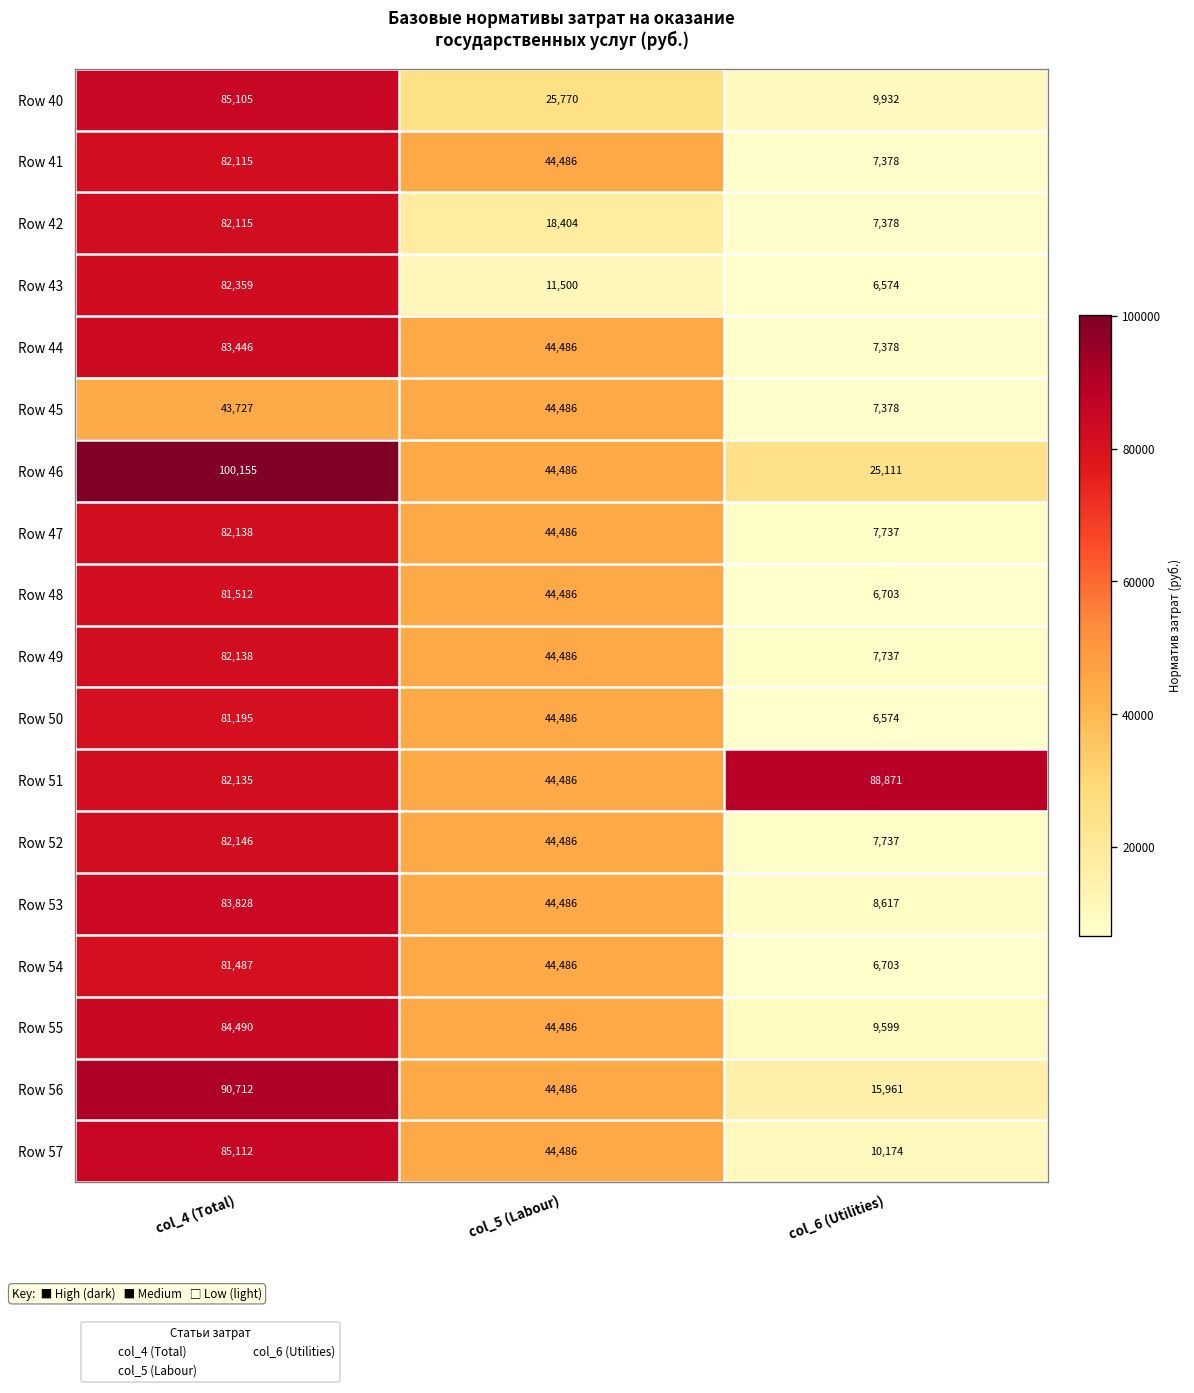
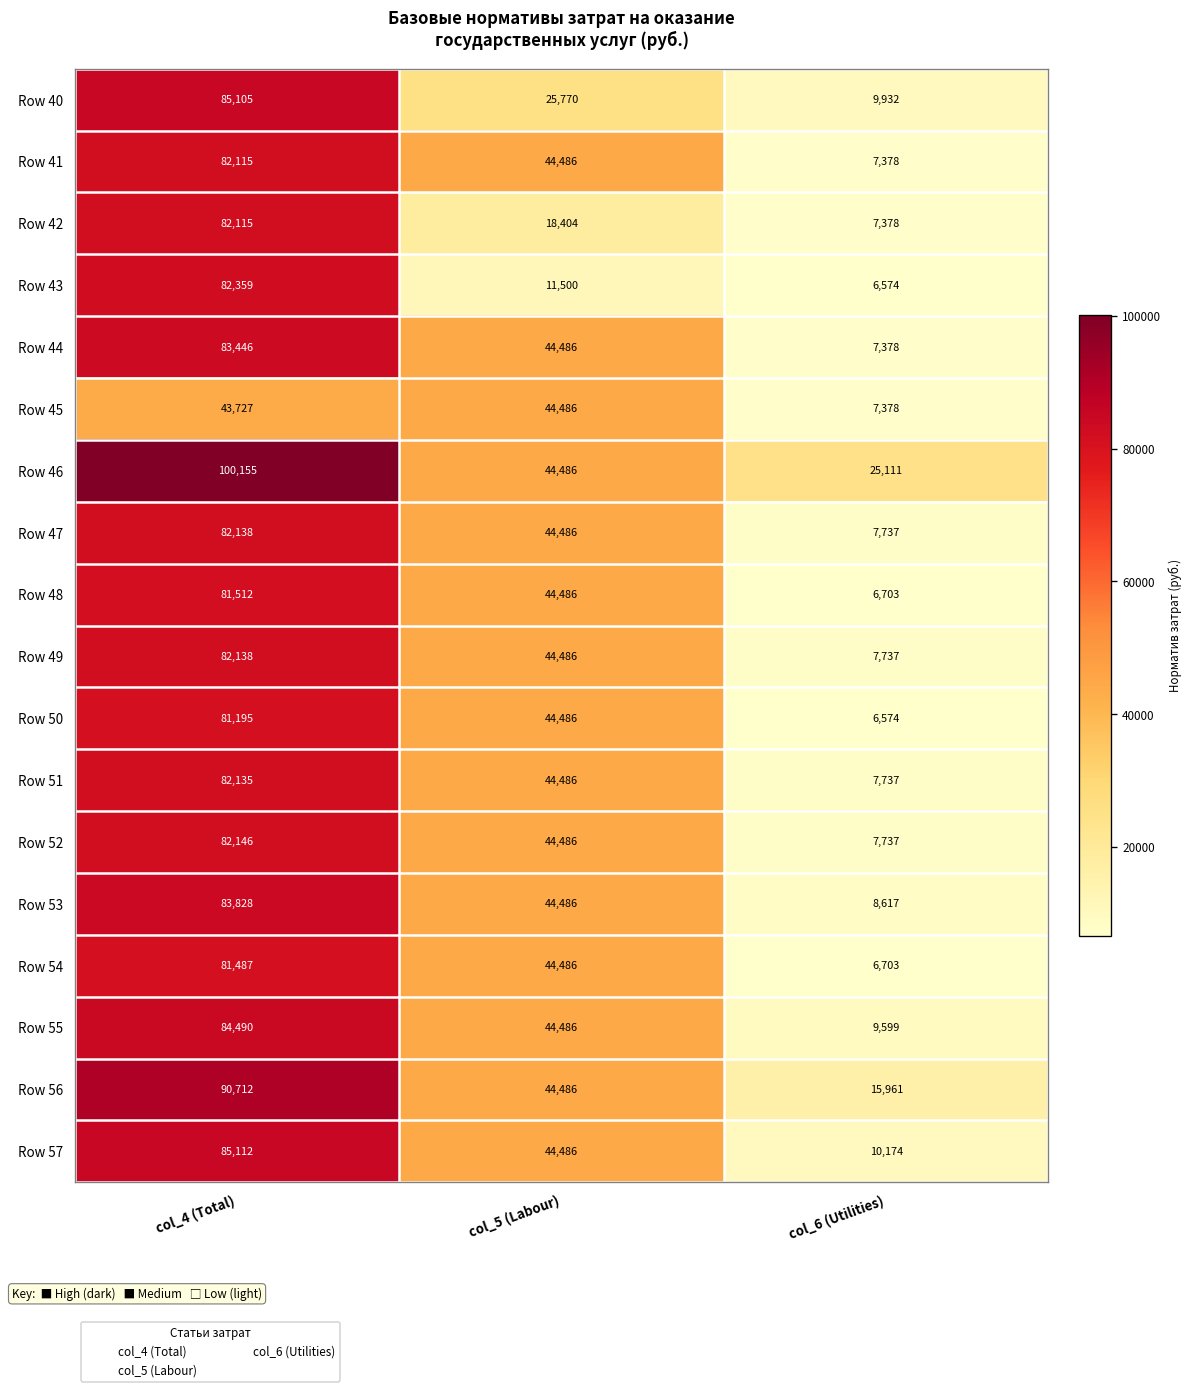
  {
    "Row 40": {
      "col_4 (Total)": "85,105",
      "col_5 (Labour)": "25,770",
      "col_6 (Utilities)": "9,932"
    },
    "Row 41": {
      "col_4 (Total)": "82,115",
      "col_5 (Labour)": "44,486",
      "col_6 (Utilities)": "7,378"
    },
    "Row 42": {
      "col_4 (Total)": "82,115",
      "col_5 (Labour)": "18,404",
      "col_6 (Utilities)": "7,378"
    },
    "Row 43": {
      "col_4 (Total)": "82,359",
      "col_5 (Labour)": "11,500",
      "col_6 (Utilities)": "6,574"
    },
    "Row 44": {
      "col_4 (Total)": "83,446",
      "col_5 (Labour)": "44,486",
      "col_6 (Utilities)": "7,378"
    },
    "Row 45": {
      "col_4 (Total)": "43,727",
      "col_5 (Labour)": "44,486",
      "col_6 (Utilities)": "7,378"
    },
    "Row 46": {
      "col_4 (Total)": "100,155",
      "col_5 (Labour)": "44,486",
      "col_6 (Utilities)": "25,111"
    },
    "Row 47": {
      "col_4 (Total)": "82,138",
      "col_5 (Labour)": "44,486",
      "col_6 (Utilities)": "7,737"
    },
    "Row 48": {
      "col_4 (Total)": "81,512",
      "col_5 (Labour)": "44,486",
      "col_6 (Utilities)": "6,703"
    },
    "Row 49": {
      "col_4 (Total)": "82,138",
      "col_5 (Labour)": "44,486",
      "col_6 (Utilities)": "7,737"
    },
    "Row 50": {
      "col_4 (Total)": "81,195",
      "col_5 (Labour)": "44,486",
      "col_6 (Utilities)": "6,574"
    },
    "Row 51": {
      "col_4 (Total)": "82,135",
      "col_5 (Labour)": "44,486",
-     "col_6 (Utilities)": "88,871"
+     "col_6 (Utilities)": "7,737"
    },
    "Row 52": {
      "col_4 (Total)": "82,146",
      "col_5 (Labour)": "44,486",
      "col_6 (Utilities)": "7,737"
    },
    "Row 53": {
      "col_4 (Total)": "83,828",
      "col_5 (Labour)": "44,486",
      "col_6 (Utilities)": "8,617"
    },
    "Row 54": {
      "col_4 (Total)": "81,487",
      "col_5 (Labour)": "44,486",
      "col_6 (Utilities)": "6,703"
    },
    "Row 55": {
      "col_4 (Total)": "84,490",
      "col_5 (Labour)": "44,486",
      "col_6 (Utilities)": "9,599"
    },
    "Row 56": {
      "col_4 (Total)": "90,712",
      "col_5 (Labour)": "44,486",
      "col_6 (Utilities)": "15,961"
    },
    "Row 57": {
      "col_4 (Total)": "85,112",
      "col_5 (Labour)": "44,486",
      "col_6 (Utilities)": "10,174"
    }
  }
